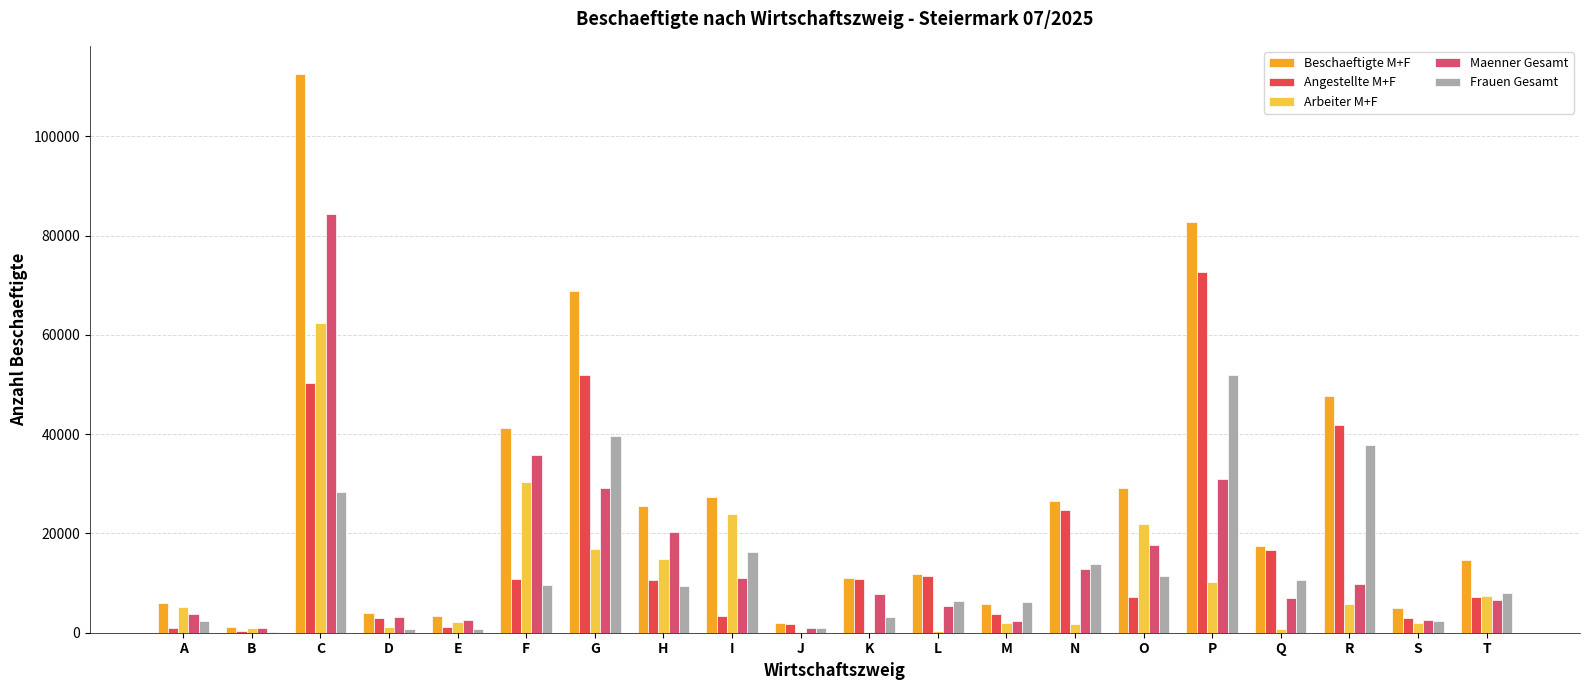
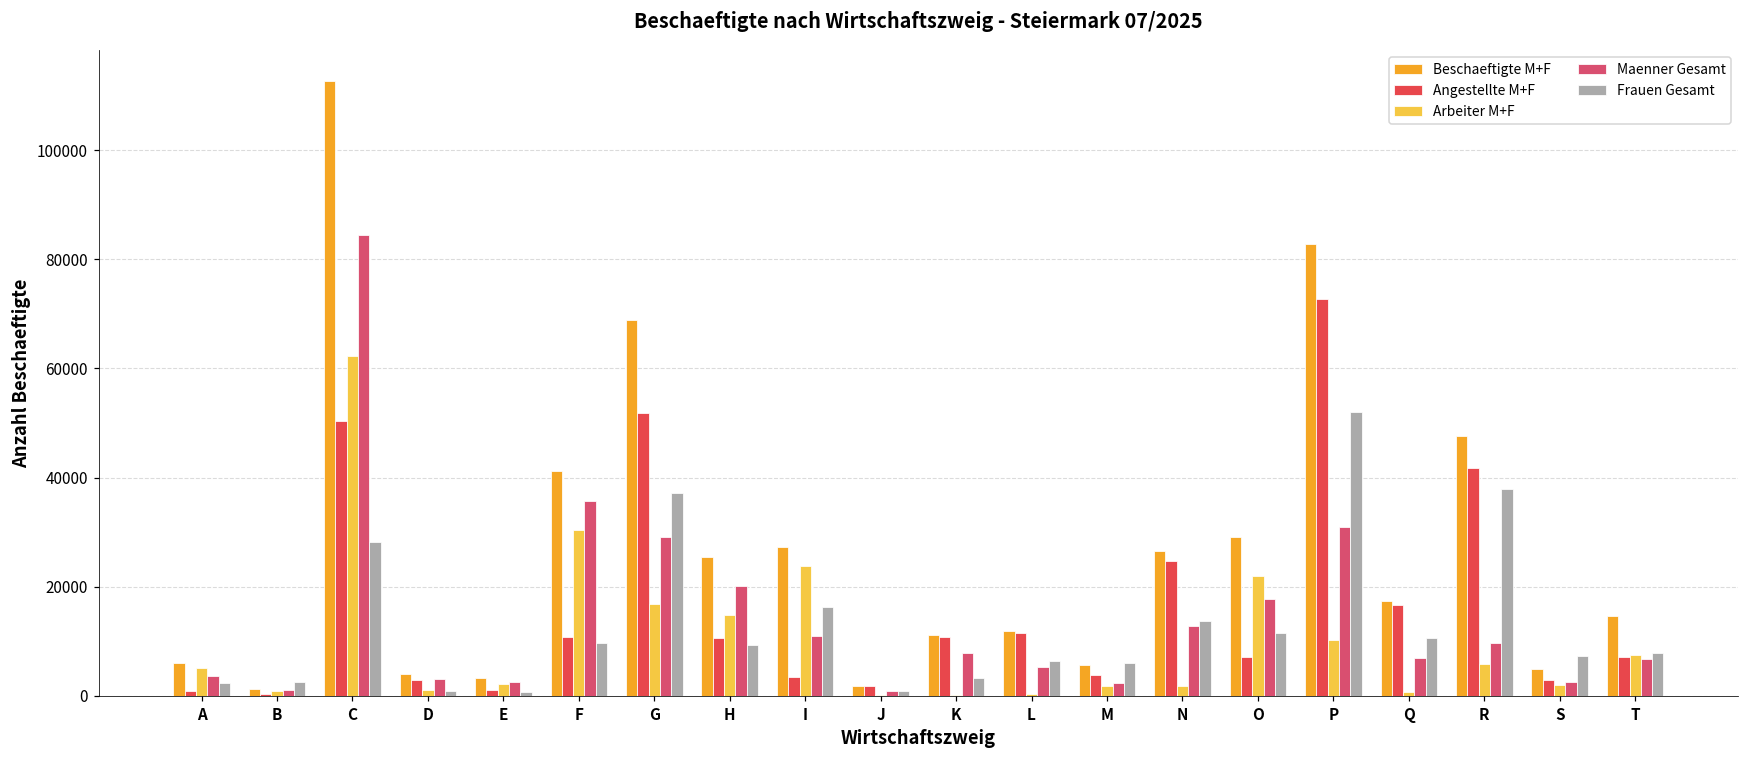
  {
    "Frauen Gesamt": {
      "A": 2000,
-     "B": 0,
+     "B": 3000,
      "C": 28000,
      "D": 1000,
      "E": 1000,
      "F": 10000,
-     "G": 40000,
+     "G": 37000,
      "H": 9000,
      "I": 16000,
      "J": 1000,
      "K": 3000,
      "L": 6000,
      "M": 6000,
      "N": 14000,
      "O": 11000,
      "P": 52000,
      "Q": 11000,
      "R": 38000,
-     "S": 2000,
+     "S": 7000,
      "T": 8000
    }
  }
